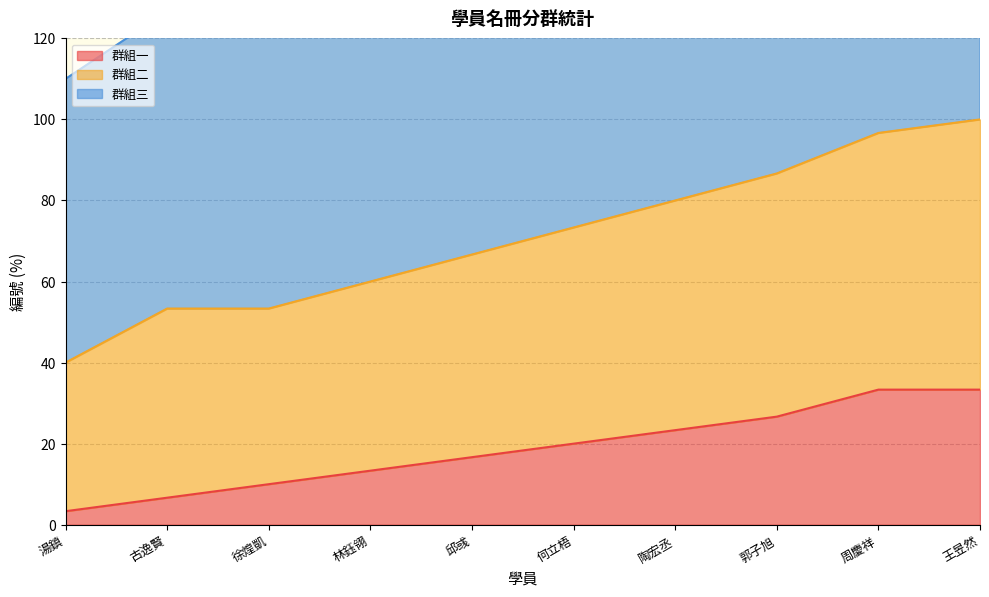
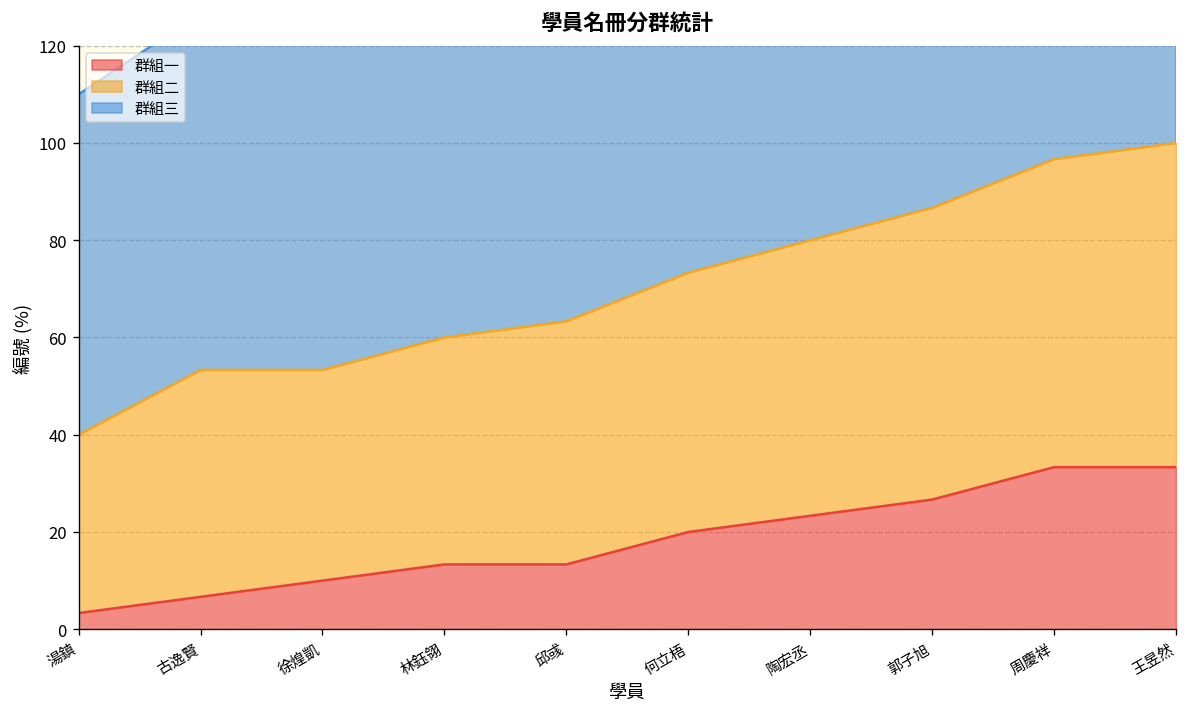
  {
    "群組一": {
      "湯鎮": 3,
      "古逸賢": 7,
      "徐煌凱": 10,
      "林鈺翎": 13,
-     "邱彧": 17,
+     "邱彧": 13,
      "何立梧": 20,
      "陶宏丞": 23,
      "郭子旭": 27,
      "周慶祥": 33,
      "王昱然": 33
    },
    "群組二": {
      "湯鎮": 37,
      "古逸賢": 47,
      "徐煌凱": 43,
      "林鈺翎": 47,
      "邱彧": 50,
      "何立梧": 53,
      "陶宏丞": 57,
      "郭子旭": 60,
      "周慶祥": 63,
      "王昱然": 67
    },
    "群組三": {
      "湯鎮": 70
    }
  }
